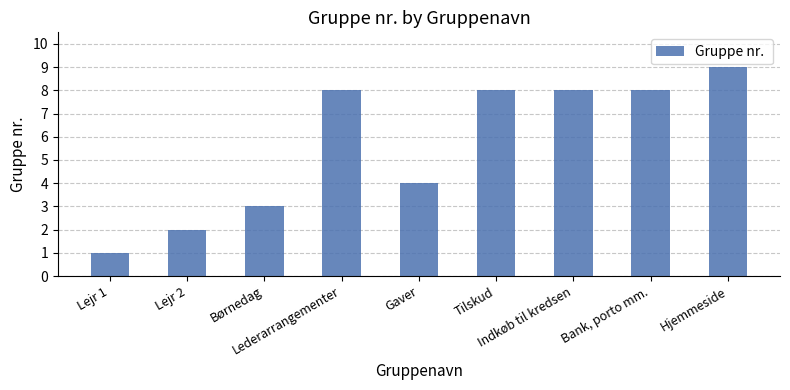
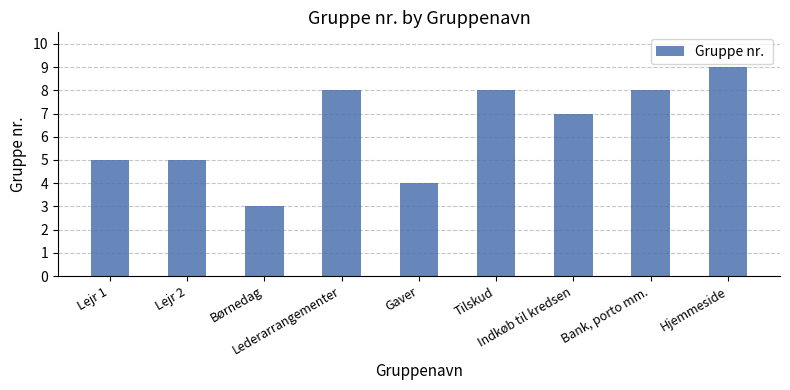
  {
-   "Lejr 1": 1,
-   "Lejr 2": 2,
+   "Lejr 1": 5,
+   "Lejr 2": 5,
    "Børnedag": 3,
    "Lederarrangementer": 8,
    "Gaver": 4,
    "Tilskud": 8,
-   "Indkøb til kredsen": 8,
+   "Indkøb til kredsen": 7,
    "Bank, porto mm.": 8,
    "Hjemmeside": 9
  }
